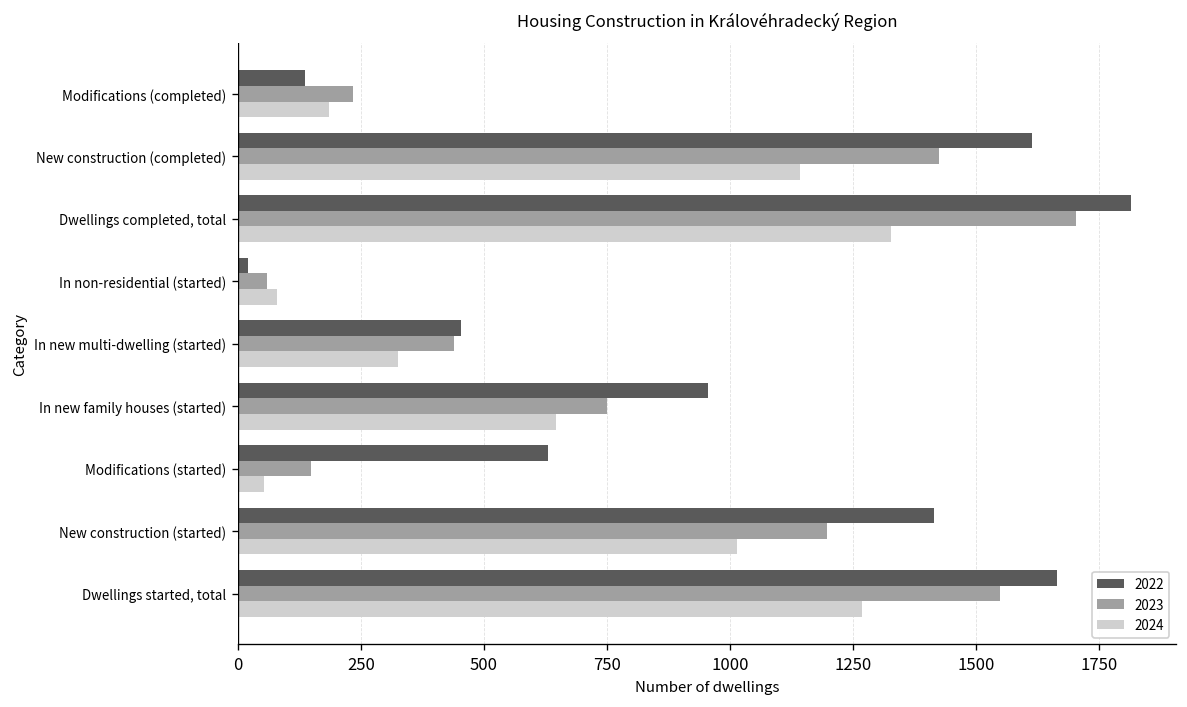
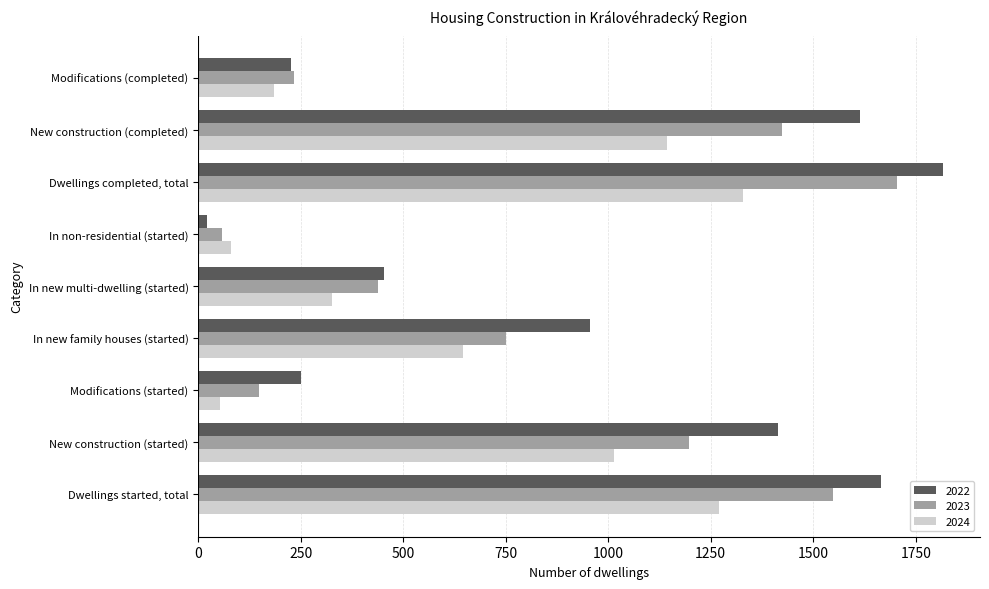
  {
    "2022": {
-     "Modifications (completed)": 140,
+     "Modifications (completed)": 230,
      "New construction (completed)": 1620,
      "Dwellings completed, total": 1820,
      "In non-residential (started)": 20,
      "In new multi-dwelling (started)": 450,
      "In new family houses (started)": 960,
-     "Modifications (started)": 630,
+     "Modifications (started)": 250,
      "New construction (started)": 1420,
      "Dwellings started, total": 1670
    },
    "2023": {
      "Modifications (completed)": 230,
      "New construction (completed)": 1430,
      "Dwellings completed, total": 1700,
      "In non-residential (started)": 60,
      "In new multi-dwelling (started)": 440,
      "In new family houses (started)": 750,
      "Modifications (started)": 150,
      "New construction (started)": 1200,
      "Dwellings started, total": 1550
    },
    "2024": {
      "Modifications (completed)": 190,
      "New construction (completed)": 1140,
      "Dwellings completed, total": 1330,
      "In non-residential (started)": 80,
      "In new multi-dwelling (started)": 330,
      "In new family houses (started)": 650,
      "Modifications (started)": 50,
      "New construction (started)": 1010,
      "Dwellings started, total": 1270
    }
  }
